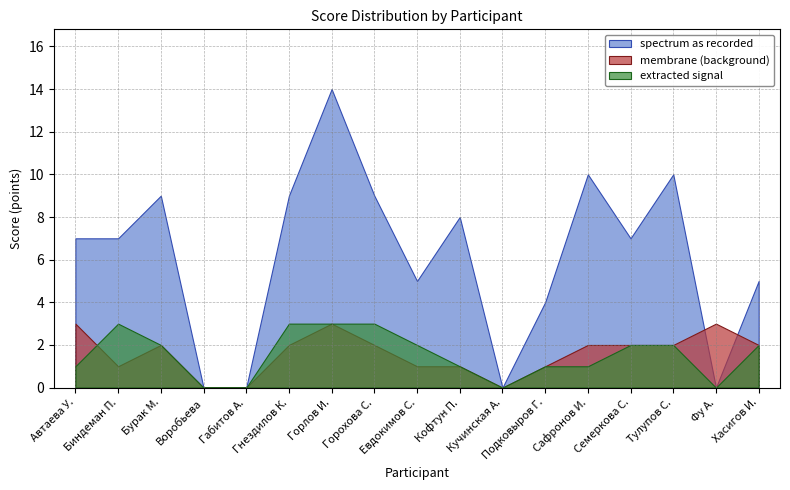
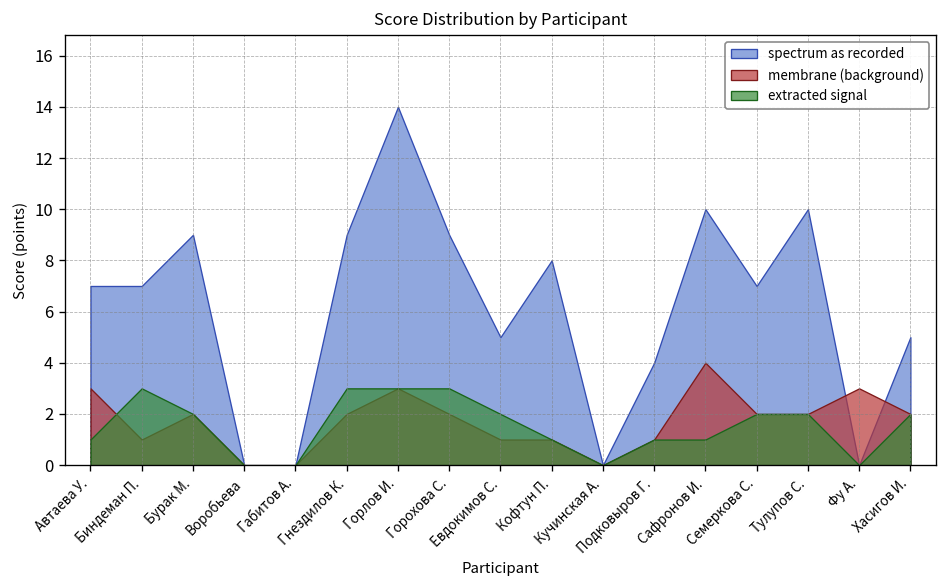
  {
    "spectrum as recorded": {
      "Автаева У.": 7,
      "Биндеман П.": 7,
      "Бурак М.": 9,
      "Гнездилов К.": 9,
      "Горлов И.": 14,
      "Горохова С.": 9,
      "Евдокимов С.": 5,
      "Кофтун П.": 8,
      "Подковыров Г.": 4,
      "Сафронов И.": 10,
      "Семеркова С.": 7,
      "Тулупов С.": 10,
      "Хасигов И.": 5
    },
    "membrane (background)": {
      "Автаева У.": 3,
      "Биндеман П.": 1,
      "Гнездилов К.": 2,
      "Горохова С.": 2,
      "Евдокимов С.": 1,
-     "Сафронов И.": 2,
+     "Сафронов И.": 4,
      "Фу А.": 3
    },
    "extracted signal": {
      "Автаева У.": 1,
      "Биндеман П.": 3,
      "Гнездилов К.": 3,
      "Горохова С.": 3,
      "Евдокимов С.": 2,
      "Сафронов И.": 1
    }
  }
